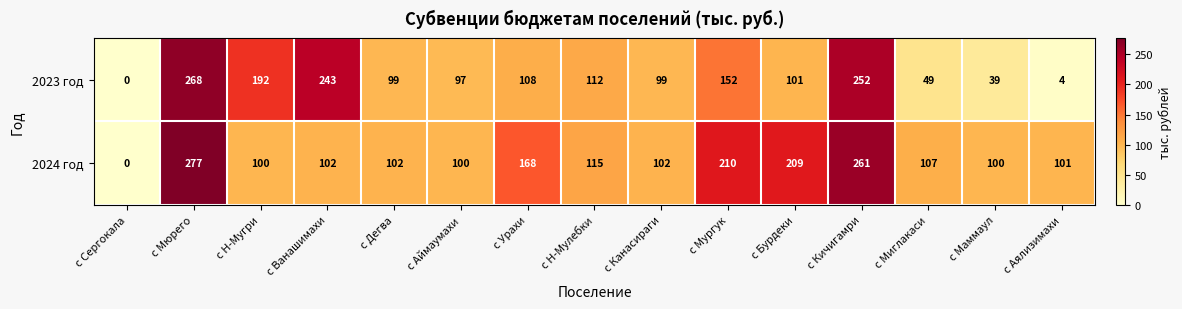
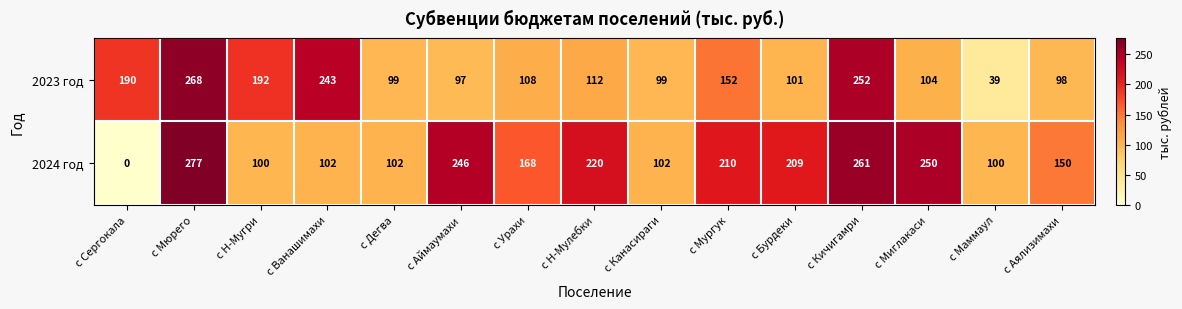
  {
    "2023 год": {
-     "с Сергокала": 0,
+     "с Сергокала": 190,
      "с Мюрего": 268,
      "с Н-Мугри": 192,
      "с Ванашимахи": 243,
      "с Дегва": 99,
      "с Аймаумахи": 97,
      "с Урахи": 108,
      "с Н-Мулебки": 112,
      "с Канасираги": 99,
      "с Мургук": 152,
      "с Бурдеки": 101,
      "с Кичигамри": 252,
-     "с Миглакаси": 49,
+     "с Миглакаси": 104,
      "с Маммаул": 39,
-     "с Аялизимахи": 4
+     "с Аялизимахи": 98
    },
    "2024 год": {
      "с Сергокала": 0,
      "с Мюрего": 277,
      "с Н-Мугри": 100,
      "с Ванашимахи": 102,
      "с Дегва": 102,
-     "с Аймаумахи": 100,
+     "с Аймаумахи": 246,
      "с Урахи": 168,
-     "с Н-Мулебки": 115,
+     "с Н-Мулебки": 220,
      "с Канасираги": 102,
      "с Мургук": 210,
      "с Бурдеки": 209,
      "с Кичигамри": 261,
-     "с Миглакаси": 107,
+     "с Миглакаси": 250,
      "с Маммаул": 100,
-     "с Аялизимахи": 101
+     "с Аялизимахи": 150
    }
  }
